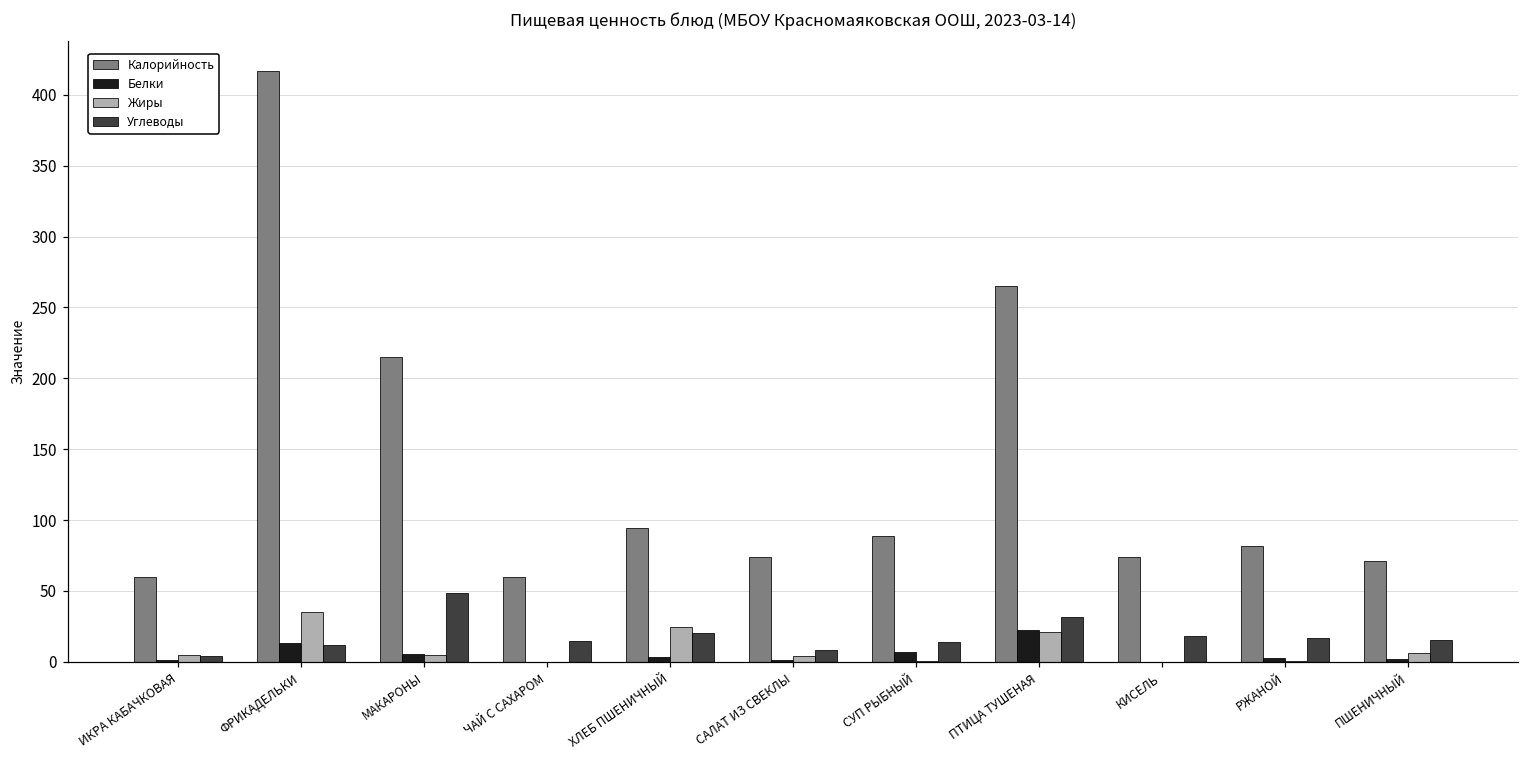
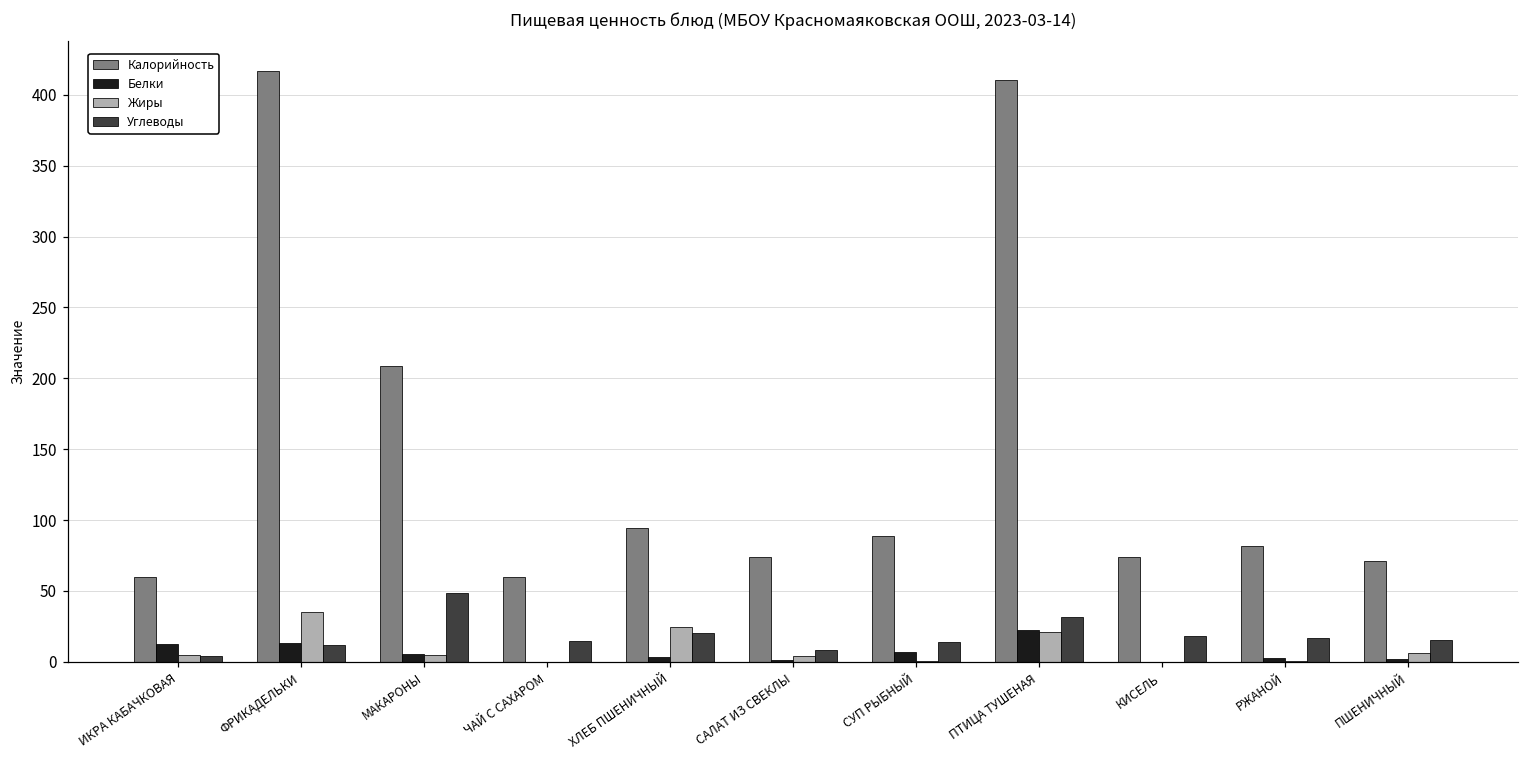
  {
    "Калорийность": {
      "ИКРА КАБАЧКОВАЯ": 60,
      "ФРИКАДЕЛЬКИ": 417,
-     "МАКАРОНЫ": 215,
+     "МАКАРОНЫ": 209,
      "ЧАЙ С САХАРОМ": 60,
      "ХЛЕБ ПШЕНИЧНЫЙ": 95,
      "САЛАТ ИЗ СВЕКЛЫ": 74,
      "СУП РЫБНЫЙ": 89,
-     "ПТИЦА ТУШЕНАЯ": 265,
+     "ПТИЦА ТУШЕНАЯ": 410,
      "КИСЕЛЬ": 74,
      "РЖАНОЙ": 82,
      "ПШЕНИЧНЫЙ": 71
    },
    "Белки": {
-     "ИКРА КАБАЧКОВАЯ": 1,
+     "ИКРА КАБАЧКОВАЯ": 13,
      "ФРИКАДЕЛЬКИ": 14,
      "МАКАРОНЫ": 6,
      "ХЛЕБ ПШЕНИЧНЫЙ": 3,
      "СУП РЫБНЫЙ": 7,
      "ПТИЦА ТУШЕНАЯ": 22,
      "КИСЕЛЬ": 0,
      "РЖАНОЙ": 3,
      "ПШЕНИЧНЫЙ": 2
    },
    "Жиры": {
      "ИКРА КАБАЧКОВАЯ": 5,
      "ФРИКАДЕЛЬКИ": 35,
      "МАКАРОНЫ": 5,
      "ЧАЙ С САХАРОМ": 0,
      "ХЛЕБ ПШЕНИЧНЫЙ": 25,
      "САЛАТ ИЗ СВЕКЛЫ": 4,
      "ПТИЦА ТУШЕНАЯ": 21,
      "КИСЕЛЬ": 0,
      "ПШЕНИЧНЫЙ": 7
    },
    "Углеводы": {
      "ИКРА КАБАЧКОВАЯ": 4,
      "ФРИКАДЕЛЬКИ": 12,
      "МАКАРОНЫ": 48,
      "ЧАЙ С САХАРОМ": 15,
      "ХЛЕБ ПШЕНИЧНЫЙ": 20,
      "САЛАТ ИЗ СВЕКЛЫ": 8,
      "СУП РЫБНЫЙ": 14,
      "ПТИЦА ТУШЕНАЯ": 32,
      "КИСЕЛЬ": 19,
      "РЖАНОЙ": 17,
      "ПШЕНИЧНЫЙ": 15
    }
  }
